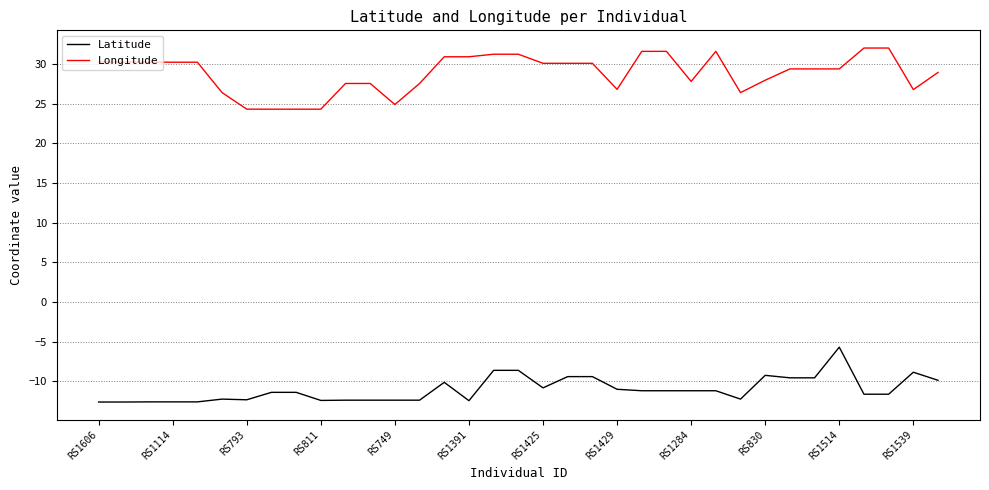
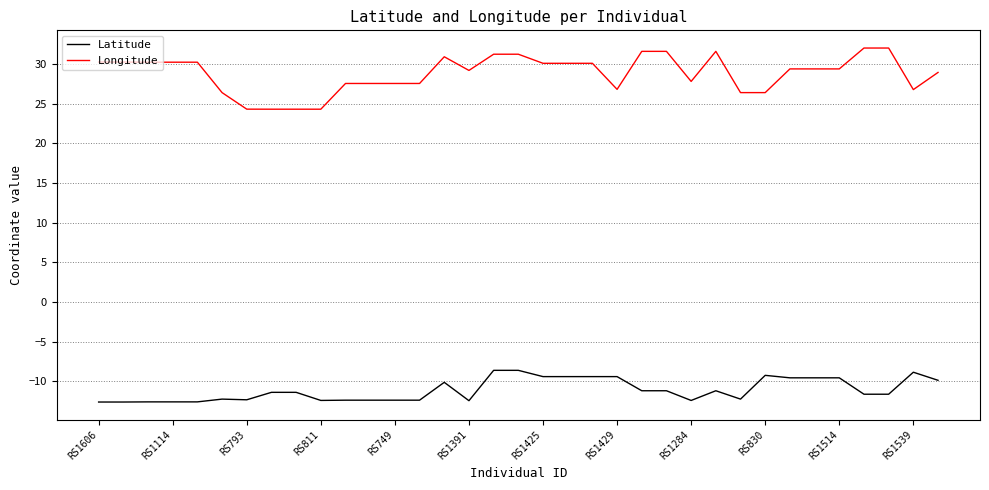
  {
    "Latitude": {
      "RS1606": -13,
      "RS1114": -13,
      "RS793": -12,
      "RS811": -12,
      "RS749": -12,
      "RS1391": -12,
-     "RS1425": -11,
-     "RS1429": -11,
-     "RS1284": -11,
+     "RS1425": -9,
+     "RS1429": -9,
+     "RS1284": -12,
      "RS830": -9,
-     "RS1514": -6,
+     "RS1514": -10,
      "RS1539": -9
    },
    "Longitude": {
      "RS1114": 30,
      "RS793": 24,
      "RS811": 24,
-     "RS749": 25,
-     "RS1391": 31,
+     "RS749": 28,
+     "RS1391": 29,
      "RS1425": 30,
      "RS1429": 27,
      "RS1284": 28,
-     "RS830": 28,
+     "RS830": 26,
      "RS1514": 29,
      "RS1539": 27
    }
  }
